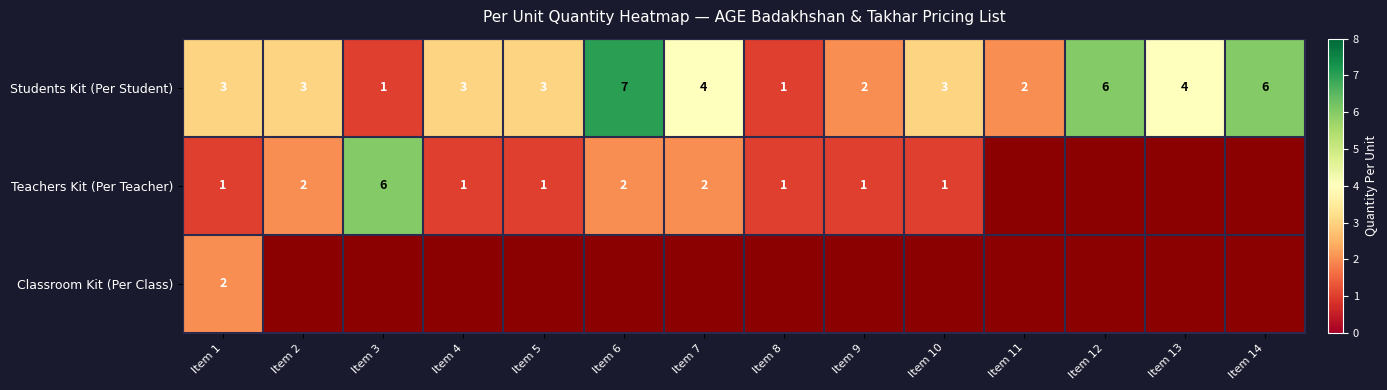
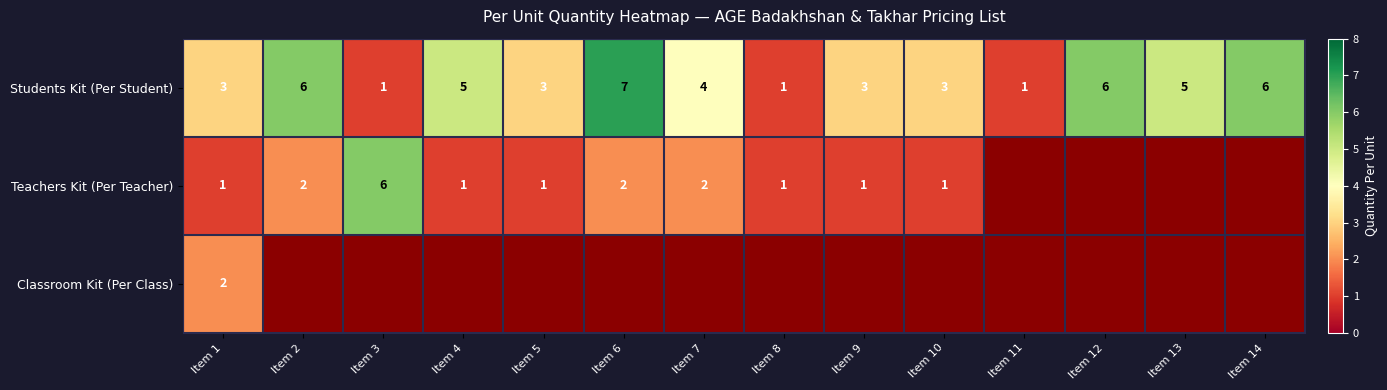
  {
    "Students Kit (Per Student)": {
      "Item 1": 3,
-     "Item 2": 3,
+     "Item 2": 6,
      "Item 3": 1,
-     "Item 4": 3,
+     "Item 4": 5,
      "Item 5": 3,
      "Item 6": 7,
      "Item 7": 4,
      "Item 8": 1,
-     "Item 9": 2,
+     "Item 9": 3,
      "Item 10": 3,
-     "Item 11": 2,
+     "Item 11": 1,
      "Item 12": 6,
-     "Item 13": 4,
+     "Item 13": 5,
      "Item 14": 6
    },
    "Teachers Kit (Per Teacher)": {
      "Item 1": 1,
      "Item 2": 2,
      "Item 3": 6,
      "Item 4": 1,
      "Item 5": 1,
      "Item 6": 2,
      "Item 7": 2,
      "Item 8": 1,
      "Item 9": 1,
      "Item 10": 1
    },
    "Classroom Kit (Per Class)": {
      "Item 1": 2
    }
  }
